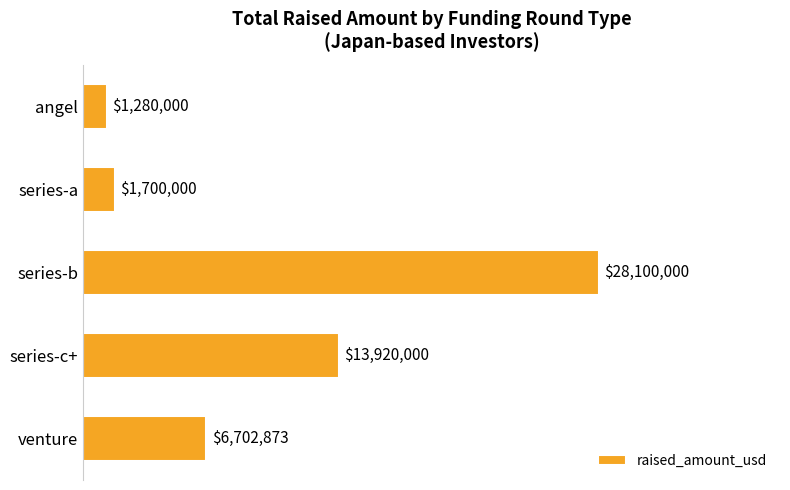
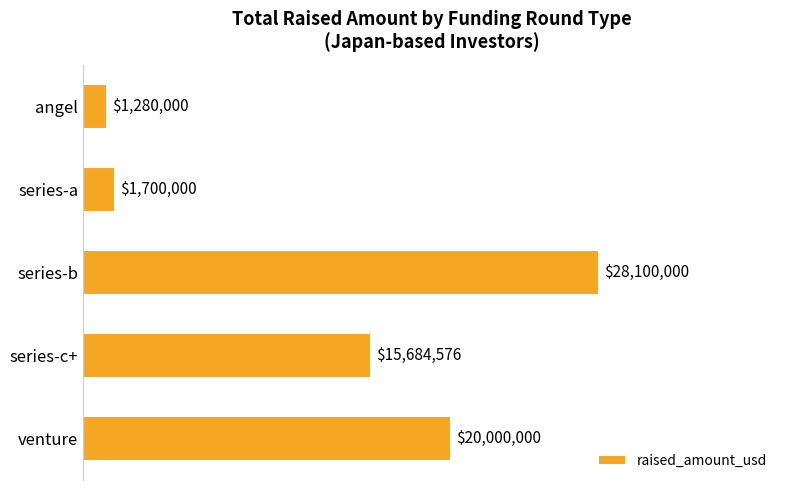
  {
    "angel": "$1,280,000",
    "series-a": "$1,700,000",
    "series-b": "$28,100,000",
-   "series-c+": "$13,920,000",
-   "venture": "$6,702,873"
+   "series-c+": "$15,684,576",
+   "venture": "$20,000,000"
  }
